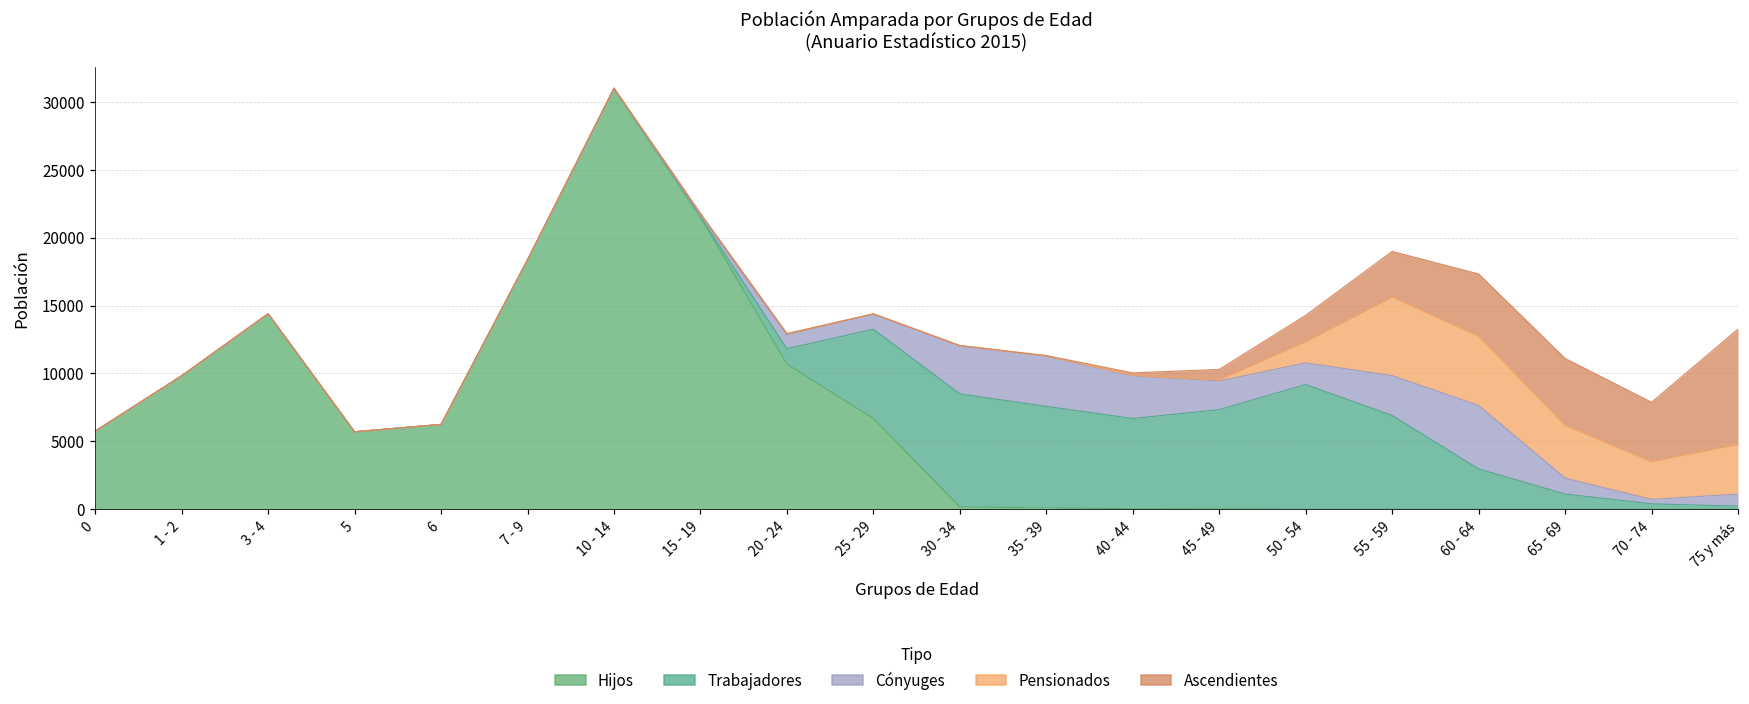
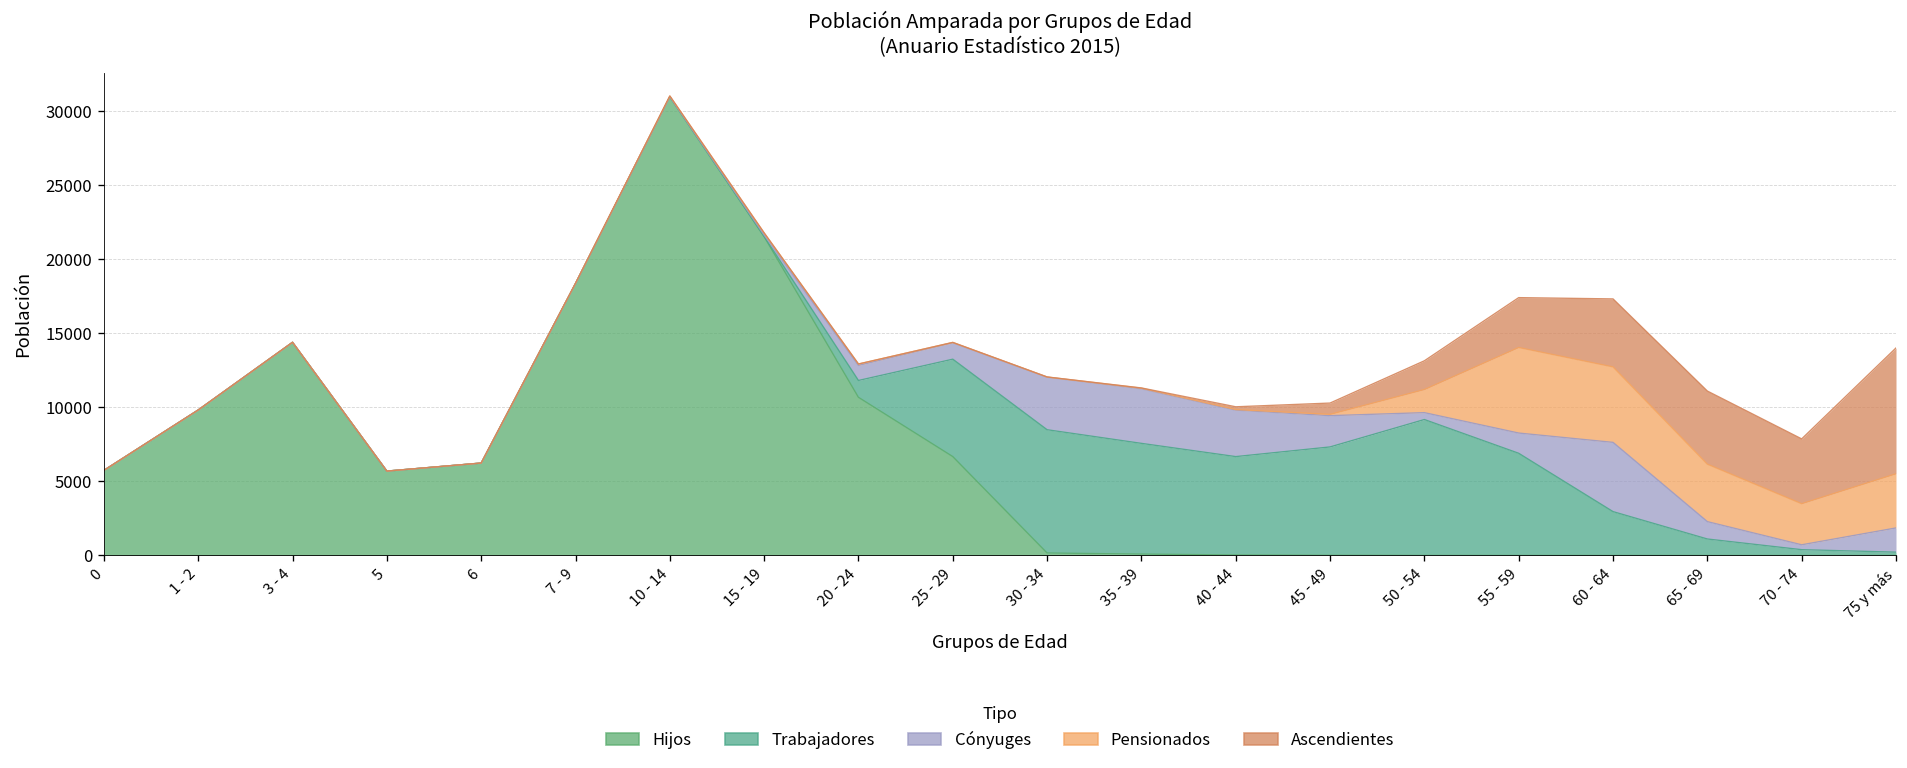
  {
    "Cónyuges": {
-     "50 - 54": 1600,
-     "55 - 59": 2900,
+     "50 - 54": 500,
+     "55 - 59": 1400,
      "60 - 64": 4700,
      "65 - 69": 1200,
      "70 - 74": 300,
-     "75 y más": 900
+     "75 y más": 1600
    }
  }
